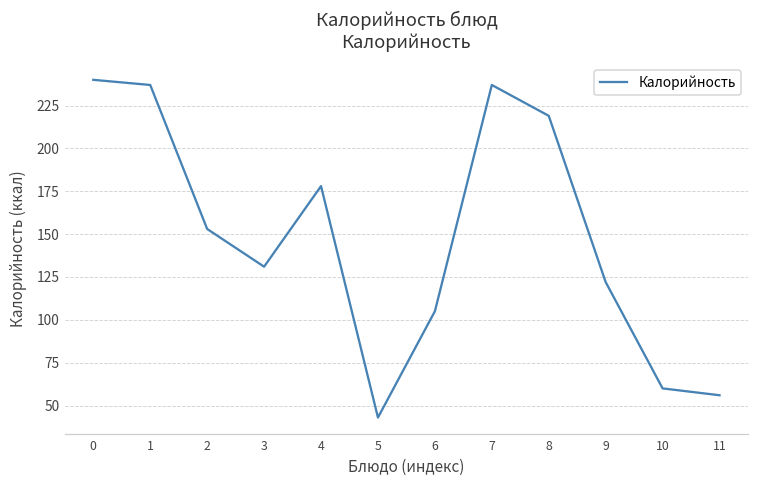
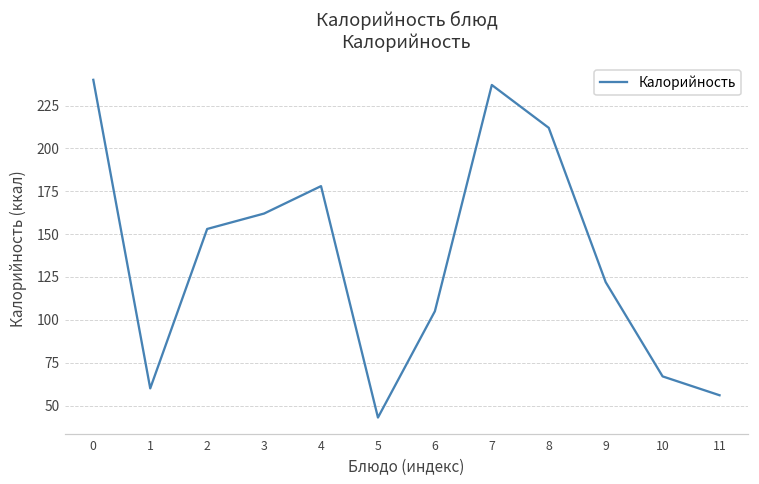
  {
    "0": 240,
-   "1": 237,
+   "1": 60,
    "2": 153,
-   "3": 131,
+   "3": 162,
    "4": 178,
    "5": 43,
    "6": 105,
    "7": 237,
-   "8": 219,
+   "8": 212,
    "9": 122,
-   "10": 60,
+   "10": 67,
    "11": 56
  }
